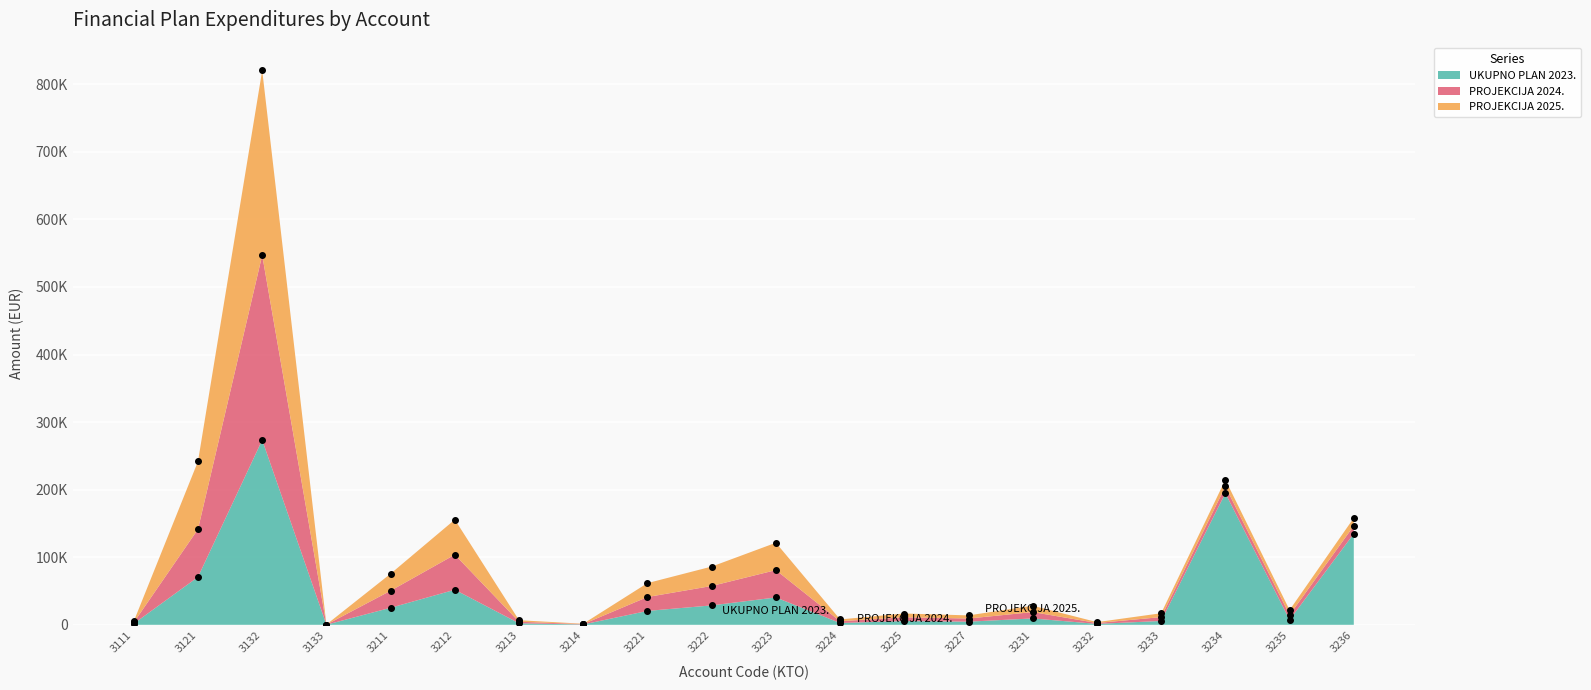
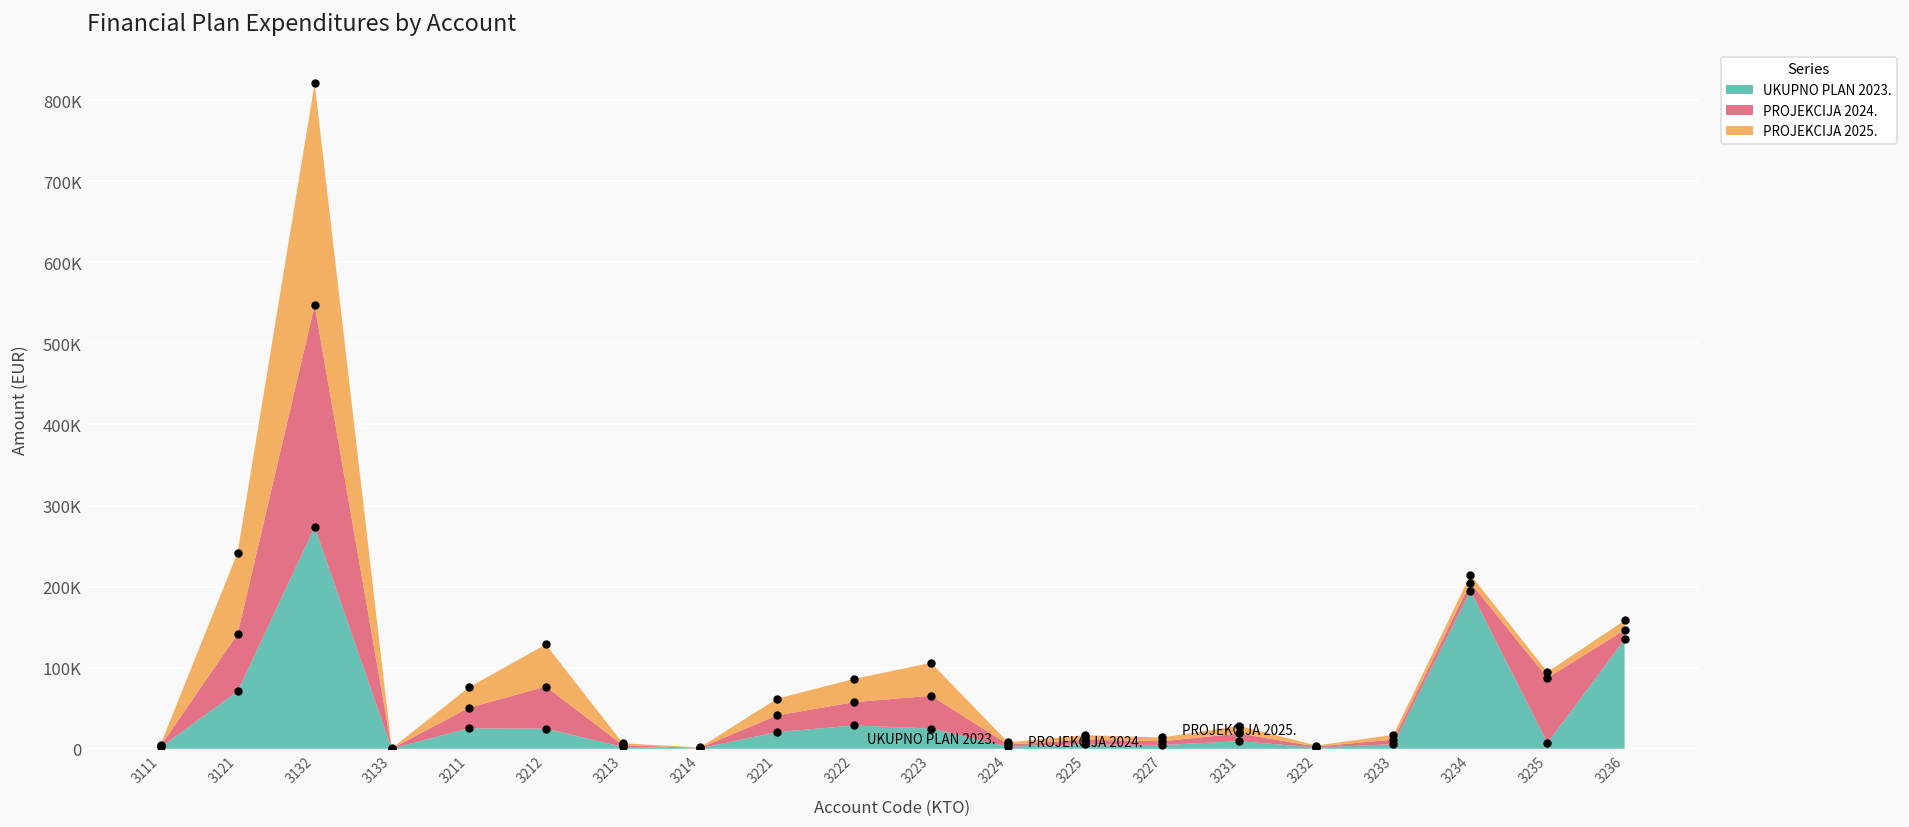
  {
    "UKUPNO PLAN 2023.": {
      "3121": 70000,
      "3132": 270000,
      "3211": 30000,
-     "3212": 50000,
+     "3212": 20000,
      "3221": 20000,
      "3222": 30000,
-     "3223": 40000,
+     "3223": 20000,
      "3227": 0,
      "3231": 10000,
      "3233": 10000,
      "3234": 190000,
      "3235": 10000,
      "3236": 130000
    },
    "PROJEKCIJA 2024.": {
      "3121": 70000,
      "3132": 270000,
      "3211": 30000,
      "3212": 50000,
      "3221": 20000,
      "3222": 30000,
      "3223": 40000,
      "3227": 0,
      "3233": 10000,
      "3234": 10000,
-     "3235": 10000,
+     "3235": 80000,
      "3236": 10000
    },
    "PROJEKCIJA 2025.": {
      "3121": 100000,
      "3132": 270000,
      "3211": 30000,
      "3212": 50000,
      "3221": 20000,
      "3222": 30000,
      "3223": 40000,
      "3225": 10000,
      "3227": 0,
      "3233": 10000,
      "3234": 10000,
      "3235": 10000,
      "3236": 10000
    }
  }
